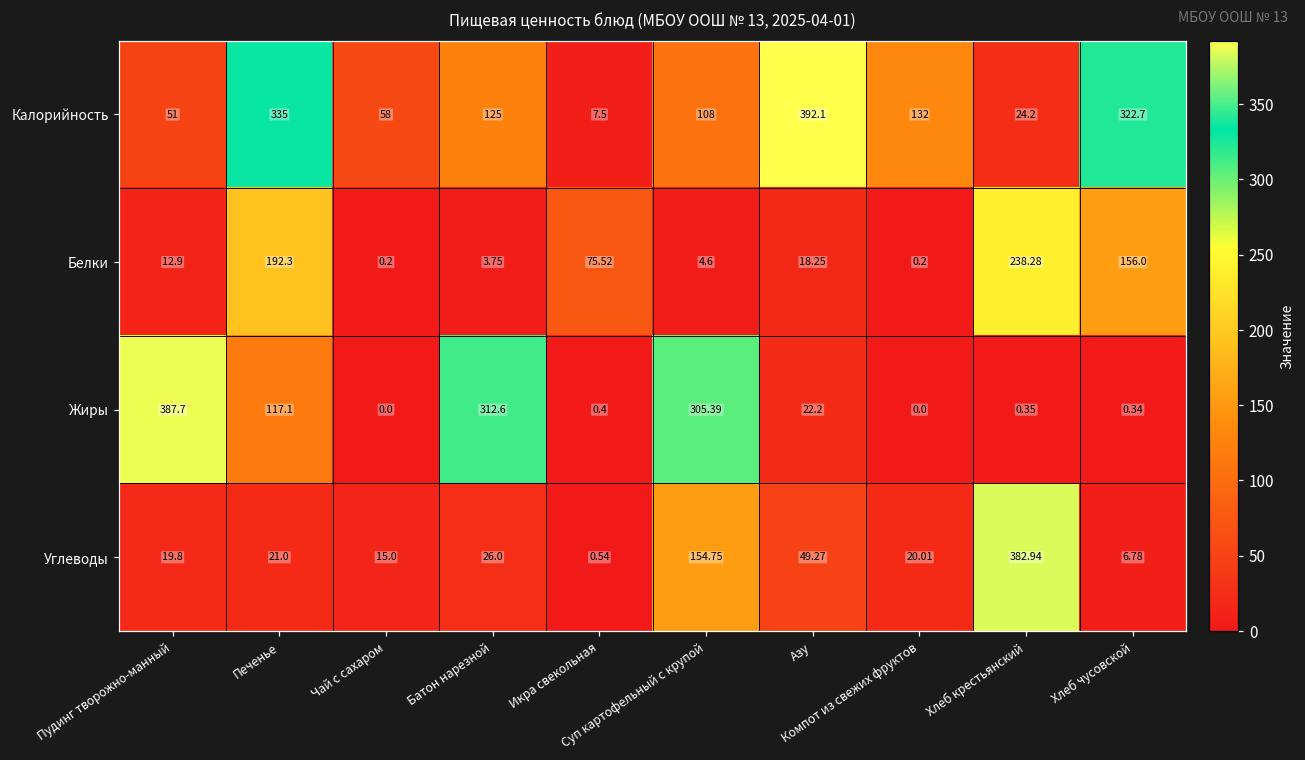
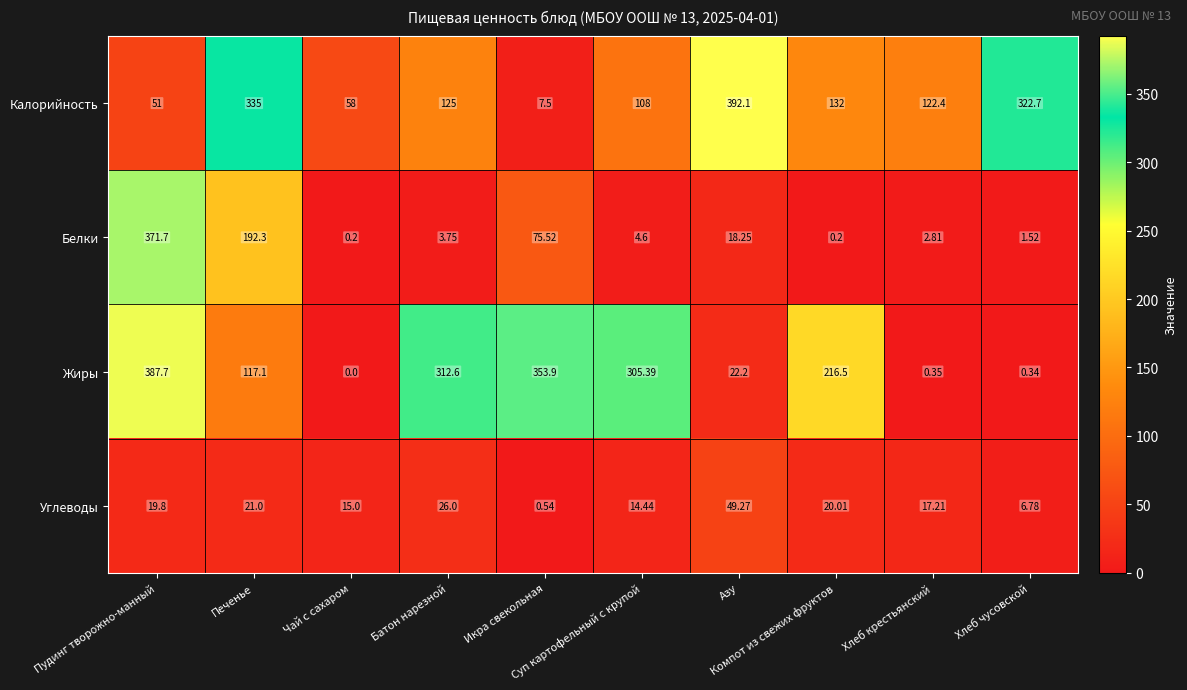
  {
    "Калорийность": {
-     "Хлеб крестьянский": 24.2
+     "Хлеб крестьянский": 122.4
    },
    "Белки": {
-     "Пудинг творожно-манный": 12.9,
-     "Хлеб крестьянский": 238.28,
-     "Хлеб чусовской": 156.0
+     "Пудинг творожно-манный": 371.7,
+     "Хлеб крестьянский": 2.81,
+     "Хлеб чусовской": 1.52
    },
    "Жиры": {
-     "Икра свекольная": 0.4,
-     "Компот из свежих фруктов": 0.0
+     "Икра свекольная": 353.9,
+     "Компот из свежих фруктов": 216.5
    },
    "Углеводы": {
-     "Суп картофельный с крупой": 154.75,
-     "Хлеб крестьянский": 382.94
+     "Суп картофельный с крупой": 14.44,
+     "Хлеб крестьянский": 17.21
    }
  }
